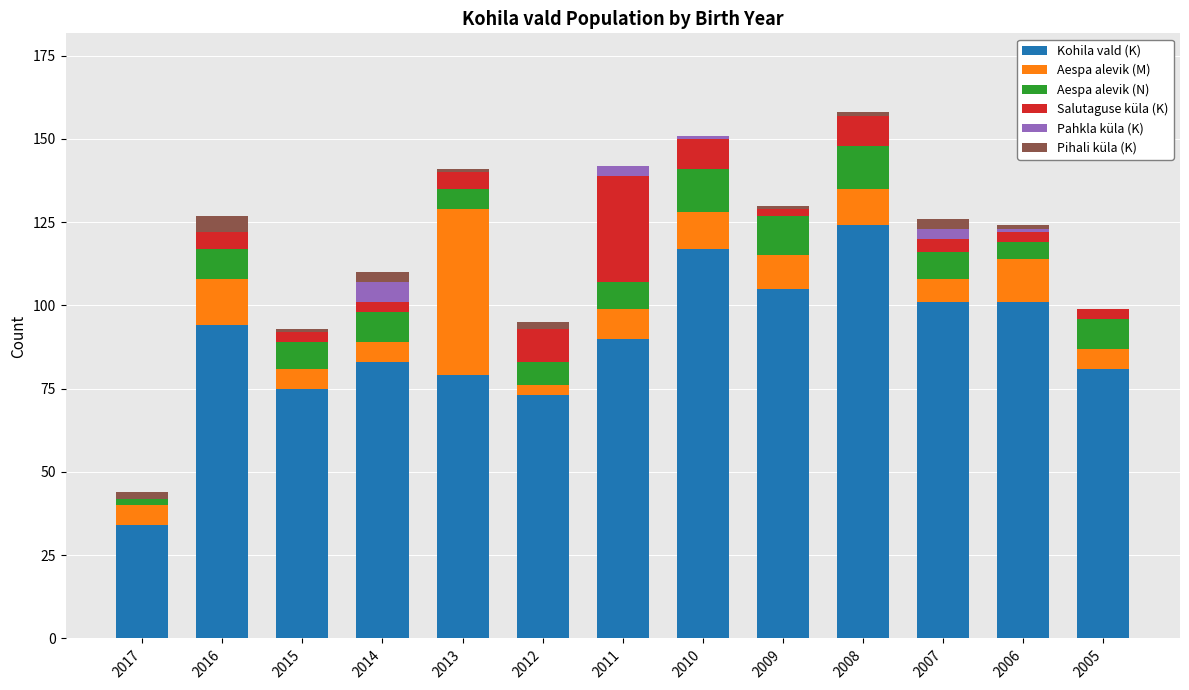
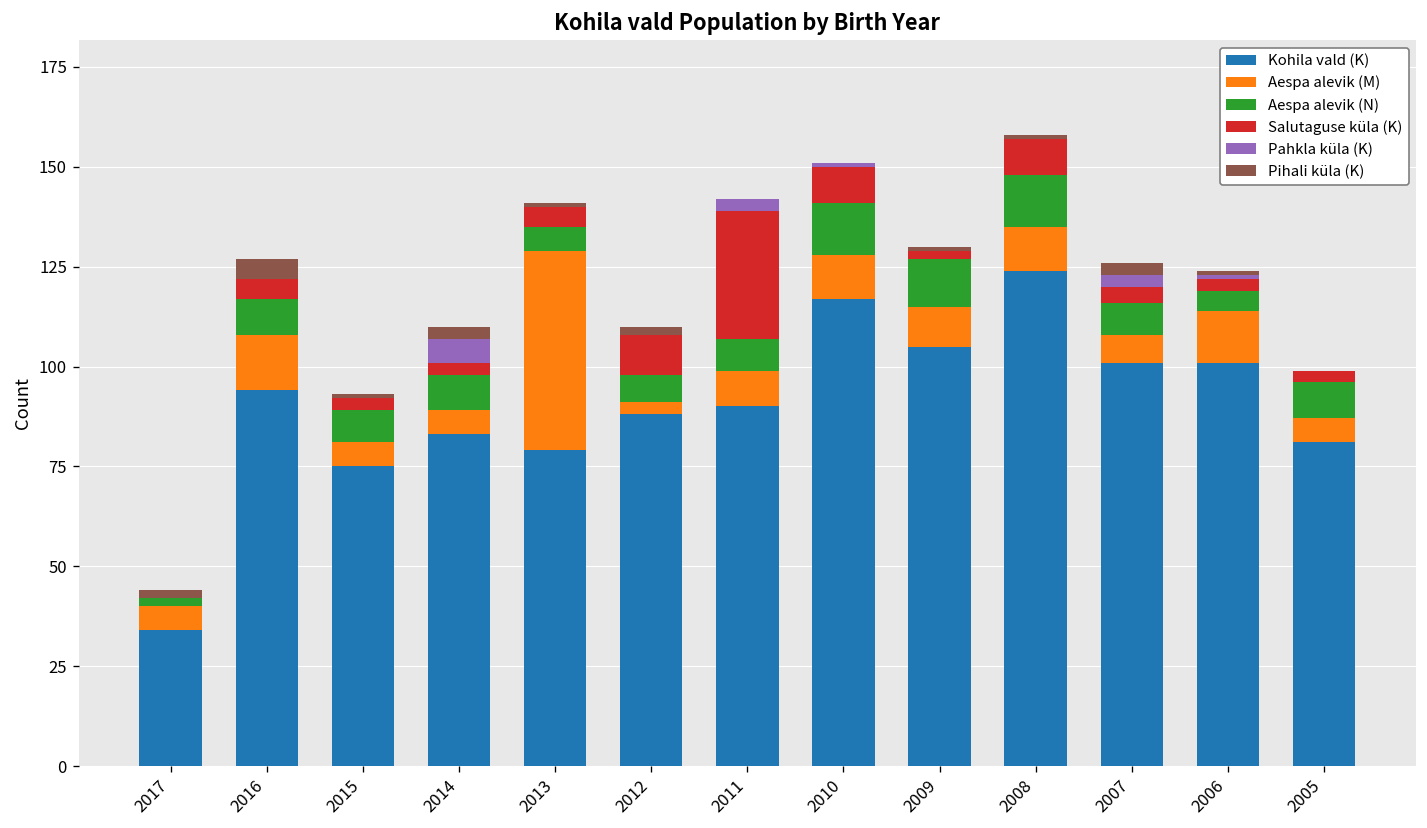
  {
    "Kohila vald (K)": {
      "2017": 34,
      "2016": 94,
      "2015": 75,
      "2014": 83,
      "2013": 79,
-     "2012": 73,
+     "2012": 88,
      "2011": 90,
      "2010": 117,
      "2009": 105,
      "2008": 124,
      "2007": 101,
      "2006": 101,
      "2005": 81
    },
    "Aespa alevik (M)": {
      "2017": 6,
      "2016": 14,
      "2015": 6,
      "2014": 6,
      "2013": 50,
      "2012": 3,
      "2011": 9,
      "2010": 11,
      "2009": 10,
      "2008": 11,
      "2007": 7,
      "2006": 13,
      "2005": 6
    },
    "Aespa alevik (N)": {
      "2017": 2,
      "2016": 9,
      "2015": 8,
      "2014": 9,
      "2013": 6,
      "2012": 7,
      "2011": 8,
      "2010": 13,
      "2009": 12,
      "2008": 13,
      "2007": 8,
      "2006": 5,
      "2005": 9
    },
    "Salutaguse küla (K)": {
      "2017": 0,
      "2016": 5,
      "2015": 3,
      "2014": 3,
      "2013": 5,
      "2012": 10,
      "2011": 32,
      "2010": 9,
      "2009": 2,
      "2008": 9,
      "2007": 4,
      "2006": 3,
      "2005": 3
    },
    "Pahkla küla (K)": {
      "2017": 0,
      "2016": 0,
      "2015": 0,
      "2014": 6,
      "2013": 0,
      "2012": 0,
      "2011": 3,
      "2010": 1,
      "2009": 0,
      "2008": 0,
      "2007": 3,
      "2006": 1,
      "2005": 0
    },
    "Pihali küla (K)": {
      "2017": 2,
      "2016": 5,
      "2015": 1,
      "2014": 3,
      "2013": 1,
      "2012": 2,
      "2011": 0,
      "2010": 0,
      "2009": 1,
      "2008": 1,
      "2007": 3,
      "2006": 1,
      "2005": 0
    }
  }
